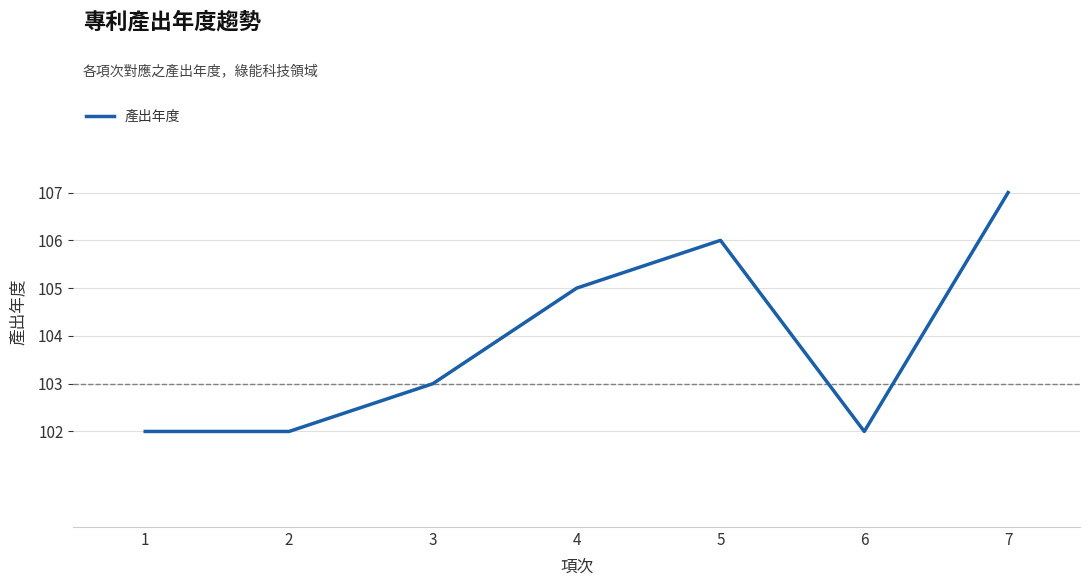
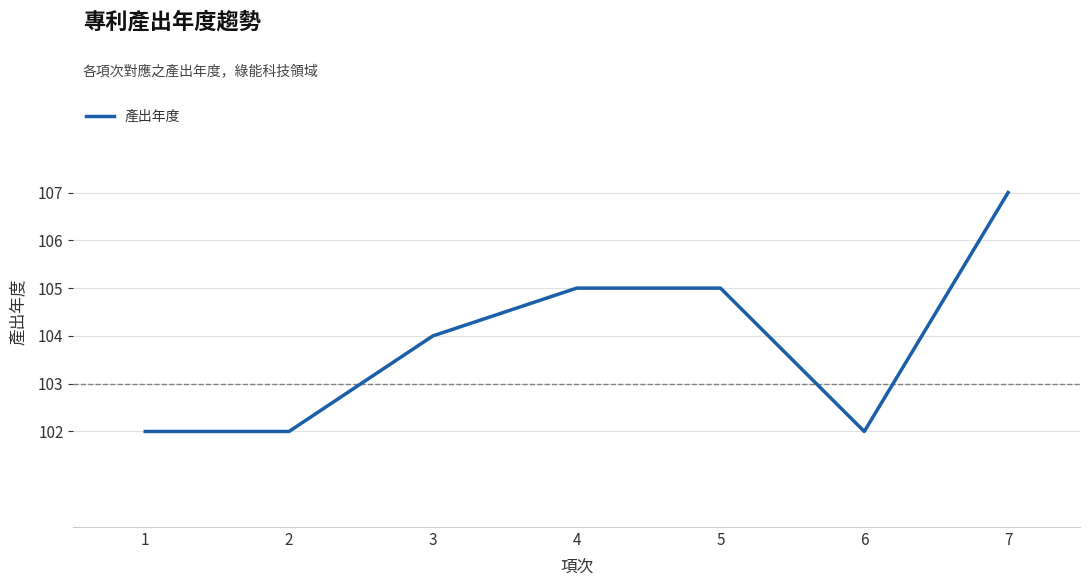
  {
    "1": 102,
    "2": 102,
-   "3": 103,
+   "3": 104,
    "4": 105,
-   "5": 106,
+   "5": 105,
    "6": 102,
    "7": 107
  }
